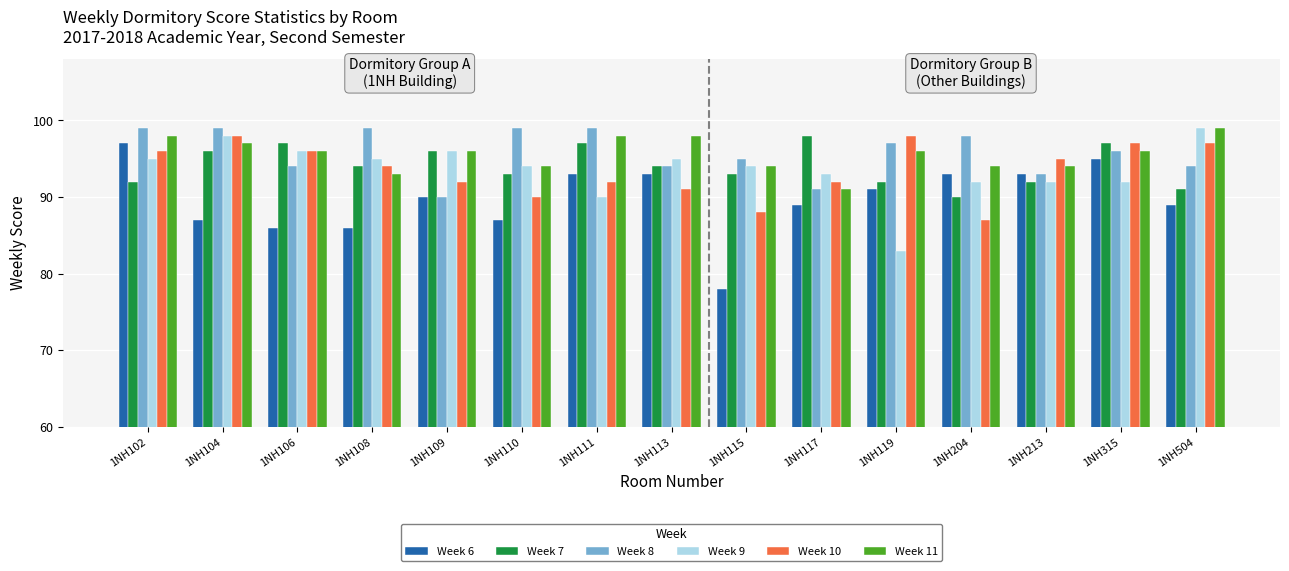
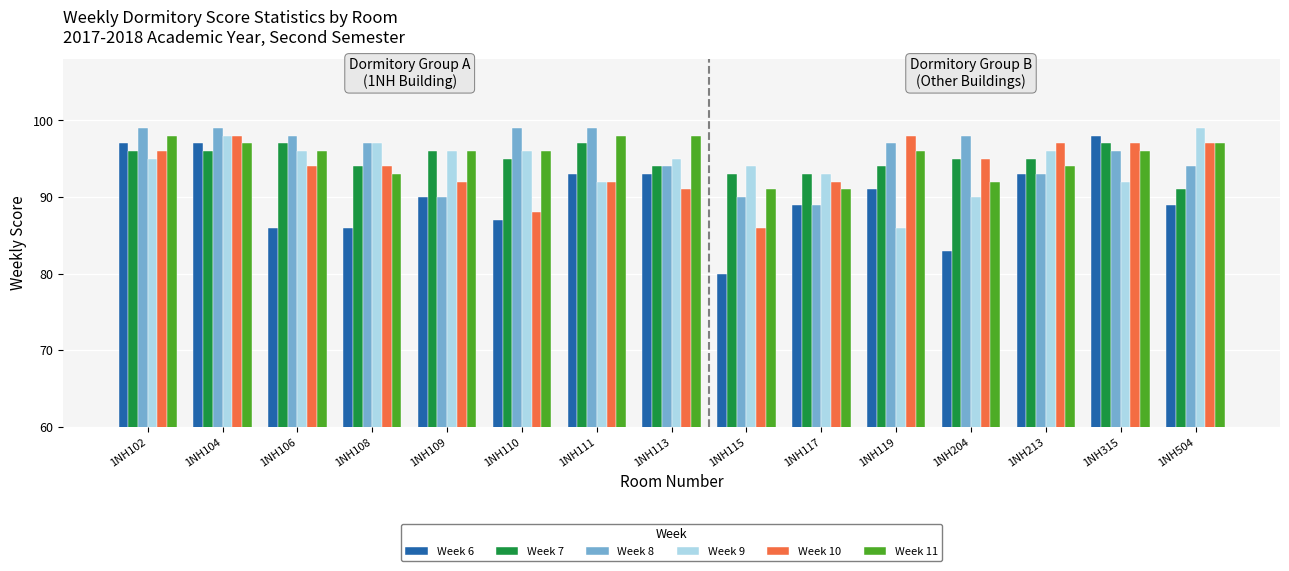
  {
    "Week 6": {
      "1NH102": 97,
-     "1NH104": 87,
+     "1NH104": 97,
      "1NH106": 86,
      "1NH108": 86,
      "1NH109": 90,
      "1NH110": 87,
      "1NH111": 93,
      "1NH113": 93,
-     "1NH115": 78,
+     "1NH115": 80,
      "1NH117": 89,
      "1NH119": 91,
-     "1NH204": 93,
+     "1NH204": 83,
      "1NH213": 93,
-     "1NH315": 95,
+     "1NH315": 98,
      "1NH504": 89
    },
    "Week 7": {
-     "1NH102": 92,
+     "1NH102": 96,
      "1NH104": 96,
      "1NH106": 97,
      "1NH108": 94,
      "1NH109": 96,
-     "1NH110": 93,
+     "1NH110": 95,
      "1NH111": 97,
      "1NH113": 94,
      "1NH115": 93,
-     "1NH117": 98,
-     "1NH119": 92,
-     "1NH204": 90,
-     "1NH213": 92,
+     "1NH117": 93,
+     "1NH119": 94,
+     "1NH204": 95,
+     "1NH213": 95,
      "1NH315": 97,
      "1NH504": 91
    },
    "Week 8": {
      "1NH102": 99,
      "1NH104": 99,
-     "1NH106": 94,
-     "1NH108": 99,
+     "1NH106": 98,
+     "1NH108": 97,
      "1NH109": 90,
      "1NH110": 99,
      "1NH111": 99,
      "1NH113": 94,
-     "1NH115": 95,
-     "1NH117": 91,
+     "1NH115": 90,
+     "1NH117": 89,
      "1NH119": 97,
      "1NH204": 98,
      "1NH213": 93,
      "1NH315": 96,
      "1NH504": 94
    },
    "Week 9": {
      "1NH102": 95,
      "1NH104": 98,
      "1NH106": 96,
-     "1NH108": 95,
+     "1NH108": 97,
      "1NH109": 96,
-     "1NH110": 94,
-     "1NH111": 90,
+     "1NH110": 96,
+     "1NH111": 92,
      "1NH113": 95,
      "1NH115": 94,
      "1NH117": 93,
-     "1NH119": 83,
-     "1NH204": 92,
-     "1NH213": 92,
+     "1NH119": 86,
+     "1NH204": 90,
+     "1NH213": 96,
      "1NH315": 92,
      "1NH504": 99
    },
    "Week 10": {
      "1NH102": 96,
      "1NH104": 98,
-     "1NH106": 96,
+     "1NH106": 94,
      "1NH108": 94,
      "1NH109": 92,
-     "1NH110": 90,
+     "1NH110": 88,
      "1NH111": 92,
      "1NH113": 91,
-     "1NH115": 88,
+     "1NH115": 86,
      "1NH117": 92,
      "1NH119": 98,
-     "1NH204": 87,
-     "1NH213": 95,
+     "1NH204": 95,
+     "1NH213": 97,
      "1NH315": 97,
      "1NH504": 97
    },
    "Week 11": {
      "1NH102": 98,
      "1NH104": 97,
      "1NH106": 96,
      "1NH108": 93,
      "1NH109": 96,
-     "1NH110": 94,
+     "1NH110": 96,
      "1NH111": 98,
      "1NH113": 98,
-     "1NH115": 94,
+     "1NH115": 91,
      "1NH117": 91,
      "1NH119": 96,
-     "1NH204": 94,
+     "1NH204": 92,
      "1NH213": 94,
      "1NH315": 96,
-     "1NH504": 99
+     "1NH504": 97
    }
  }
